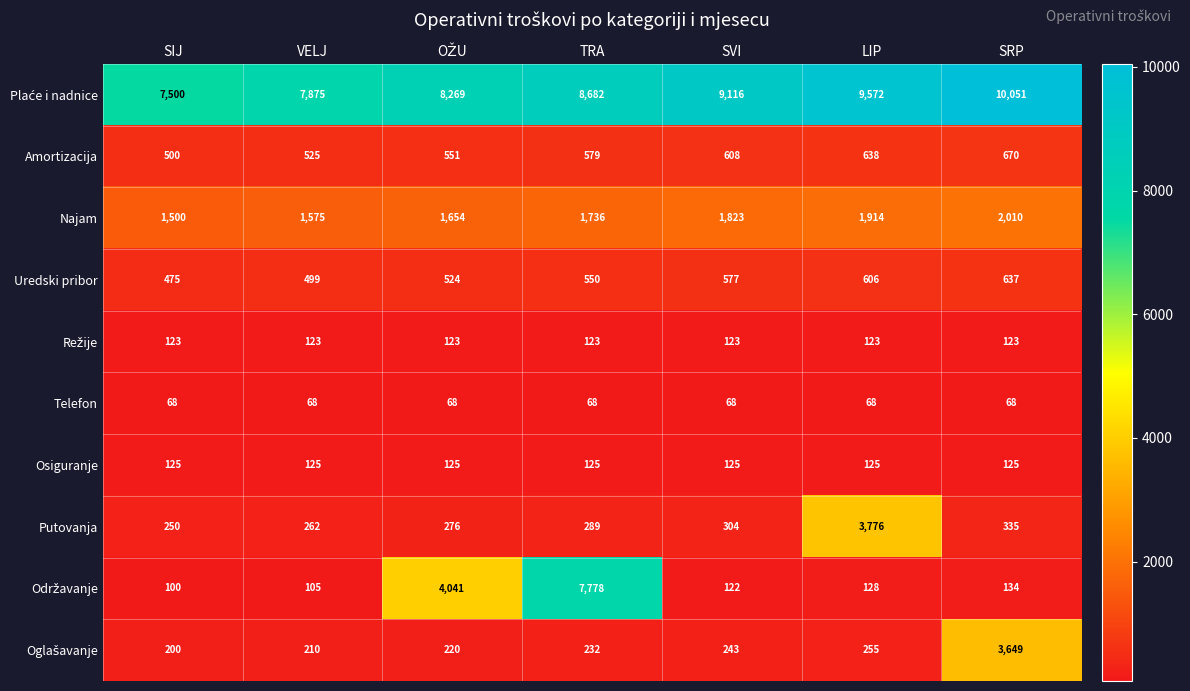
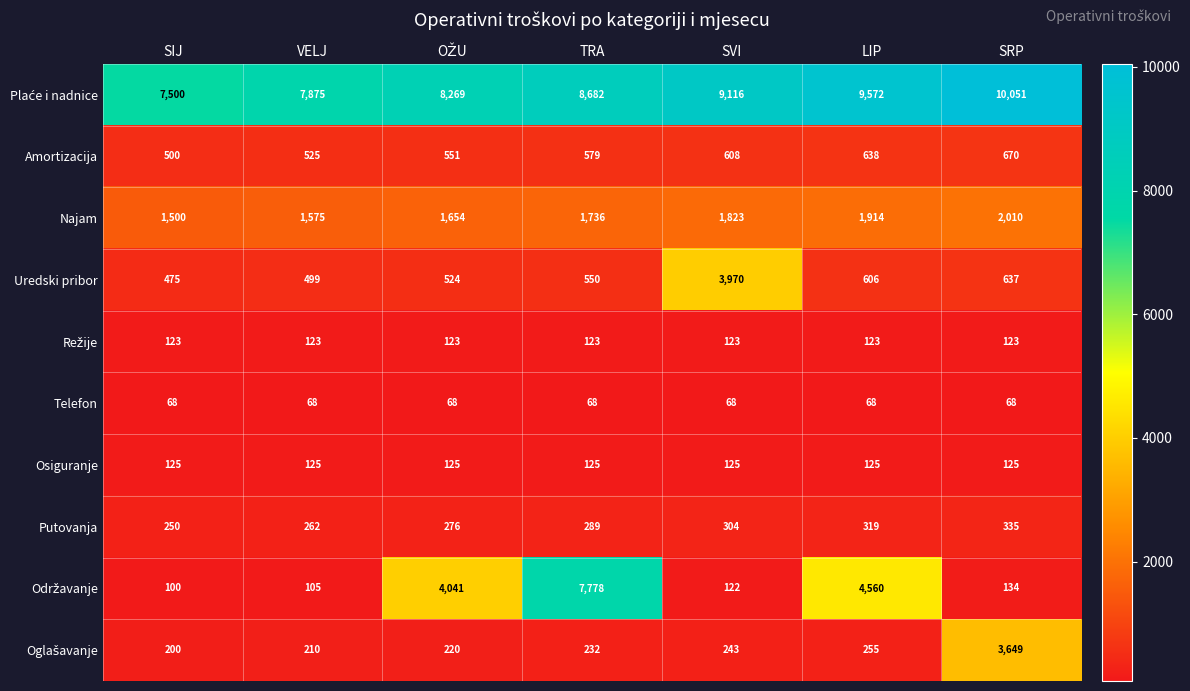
  {
    "Plaće i nadnice": {
      "SIJ": "7,500",
      "VELJ": "7,875",
      "OŽU": "8,269",
      "TRA": "8,682",
      "SVI": "9,116",
      "LIP": "9,572",
      "SRP": "10,051"
    },
    "Amortizacija": {
      "SIJ": "500",
      "VELJ": "525",
      "OŽU": "551",
      "TRA": "579",
      "SVI": "608",
      "LIP": "638",
      "SRP": "670"
    },
    "Najam": {
      "SIJ": "1,500",
      "VELJ": "1,575",
      "OŽU": "1,654",
      "TRA": "1,736",
      "SVI": "1,823",
      "LIP": "1,914",
      "SRP": "2,010"
    },
    "Uredski pribor": {
      "SIJ": "475",
      "VELJ": "499",
      "OŽU": "524",
      "TRA": "550",
-     "SVI": "577",
+     "SVI": "3,970",
      "LIP": "606",
      "SRP": "637"
    },
    "Režije": {
      "SIJ": "123",
      "VELJ": "123",
      "OŽU": "123",
      "TRA": "123",
      "SVI": "123",
      "LIP": "123",
      "SRP": "123"
    },
    "Telefon": {
      "SIJ": "68",
      "VELJ": "68",
      "OŽU": "68",
      "TRA": "68",
      "SVI": "68",
      "LIP": "68",
      "SRP": "68"
    },
    "Osiguranje": {
      "SIJ": "125",
      "VELJ": "125",
      "OŽU": "125",
      "TRA": "125",
      "SVI": "125",
      "LIP": "125",
      "SRP": "125"
    },
    "Putovanja": {
      "SIJ": "250",
      "VELJ": "262",
      "OŽU": "276",
      "TRA": "289",
      "SVI": "304",
-     "LIP": "3,776",
+     "LIP": "319",
      "SRP": "335"
    },
    "Održavanje": {
      "SIJ": "100",
      "VELJ": "105",
      "OŽU": "4,041",
      "TRA": "7,778",
      "SVI": "122",
-     "LIP": "128",
+     "LIP": "4,560",
      "SRP": "134"
    },
    "Oglašavanje": {
      "SIJ": "200",
      "VELJ": "210",
      "OŽU": "220",
      "TRA": "232",
      "SVI": "243",
      "LIP": "255",
      "SRP": "3,649"
    }
  }
